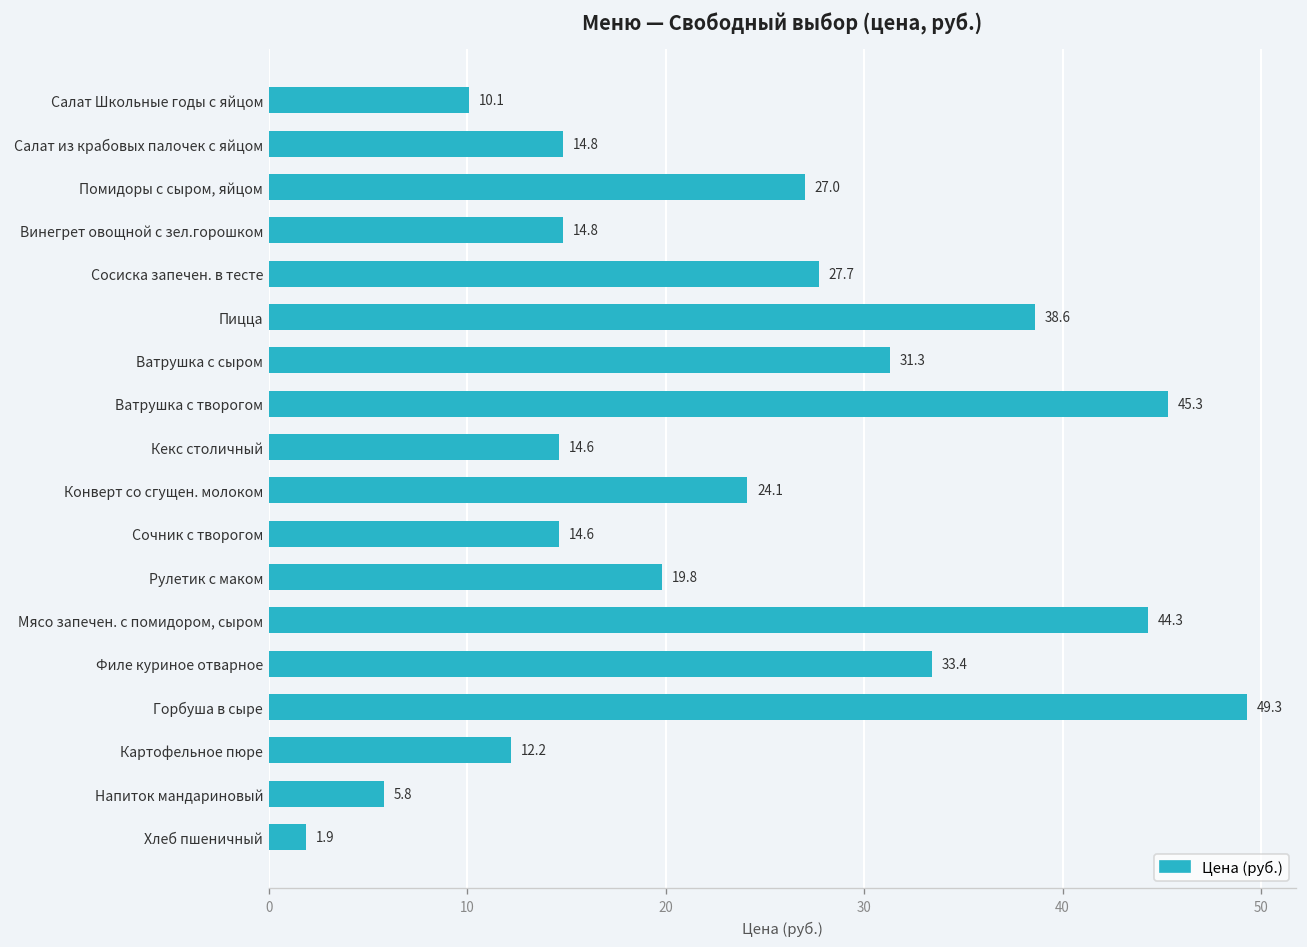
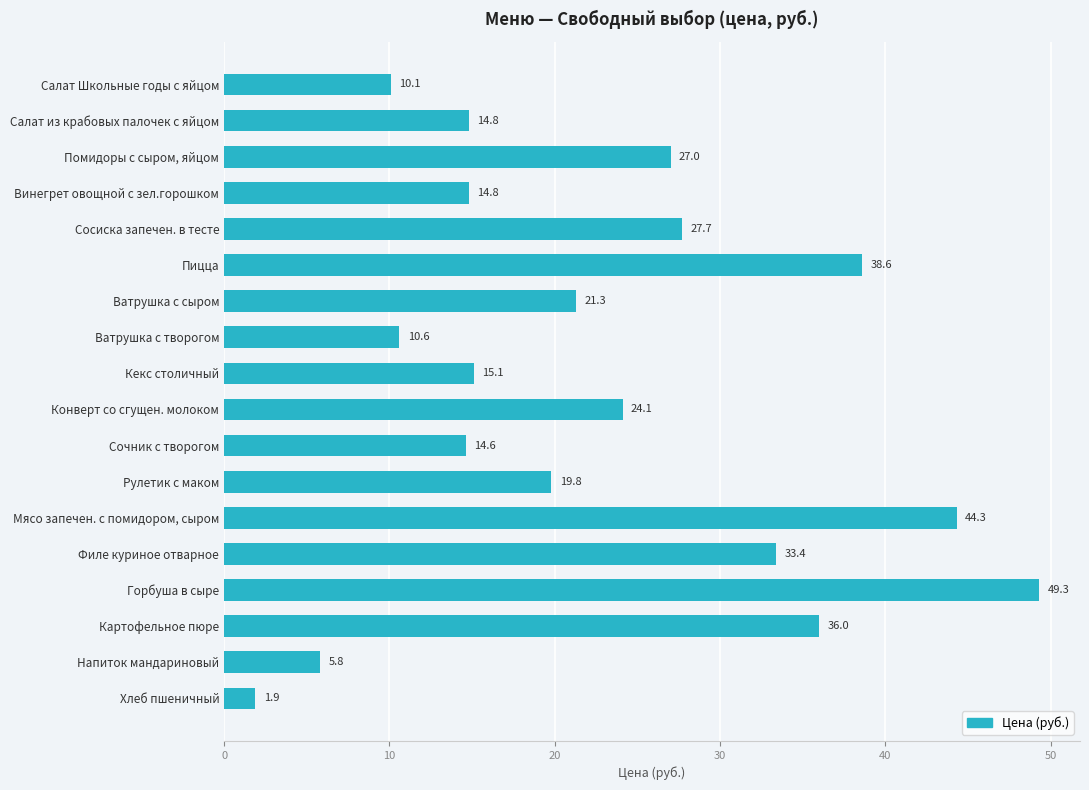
  {
    "Салат Школьные годы с яйцом": 10.1,
    "Салат из крабовых палочек с яйцом": 14.8,
    "Помидоры с сыром, яйцом": 27.0,
    "Винегрет овощной с зел.горошком": 14.8,
    "Сосиска запечен. в тесте": 27.7,
    "Пицца": 38.6,
-   "Ватрушка с сыром": 31.3,
-   "Ватрушка с творогом": 45.3,
-   "Кекс столичный": 14.6,
+   "Ватрушка с сыром": 21.3,
+   "Ватрушка с творогом": 10.6,
+   "Кекс столичный": 15.1,
    "Конверт со сгущен. молоком": 24.1,
    "Сочник с творогом": 14.6,
    "Рулетик с маком": 19.8,
    "Мясо запечен. с помидором, сыром": 44.3,
    "Филе куриное отварное": 33.4,
    "Горбуша в сыре": 49.3,
-   "Картофельное пюре": 12.2,
+   "Картофельное пюре": 36.0,
    "Напиток мандариновый": 5.8,
    "Хлеб пшеничный": 1.9
  }
